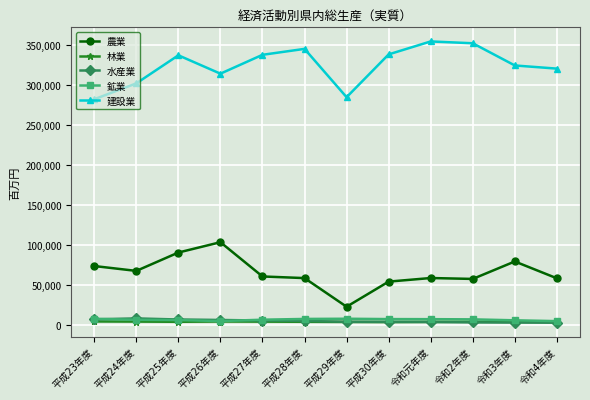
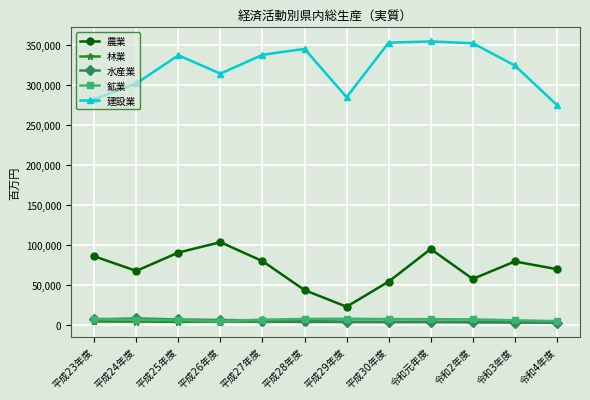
  {
    "農業": {
-     "平成23年度": "70,000",
+     "平成23年度": "90,000",
      "平成24年度": "70,000",
      "平成25年度": "90,000",
      "平成26年度": "100,000",
-     "平成27年度": "60,000",
-     "平成28年度": "60,000",
+     "平成27年度": "80,000",
+     "平成28年度": "40,000",
      "平成29年度": "20,000",
      "平成30年度": "50,000",
-     "令和元年度": "60,000",
+     "令和元年度": "90,000",
      "令和2年度": "60,000",
      "令和3年度": "80,000",
-     "令和4年度": "60,000"
+     "令和4年度": "70,000"
    },
    "建設業": {
      "平成25年度": "340,000",
      "平成26年度": "310,000",
      "平成27年度": "340,000",
      "平成28年度": "350,000",
      "平成29年度": "290,000",
-     "平成30年度": "340,000",
+     "平成30年度": "350,000",
      "令和元年度": "360,000",
      "令和2年度": "350,000",
      "令和3年度": "320,000",
-     "令和4年度": "320,000"
+     "令和4年度": "280,000"
    }
  }
